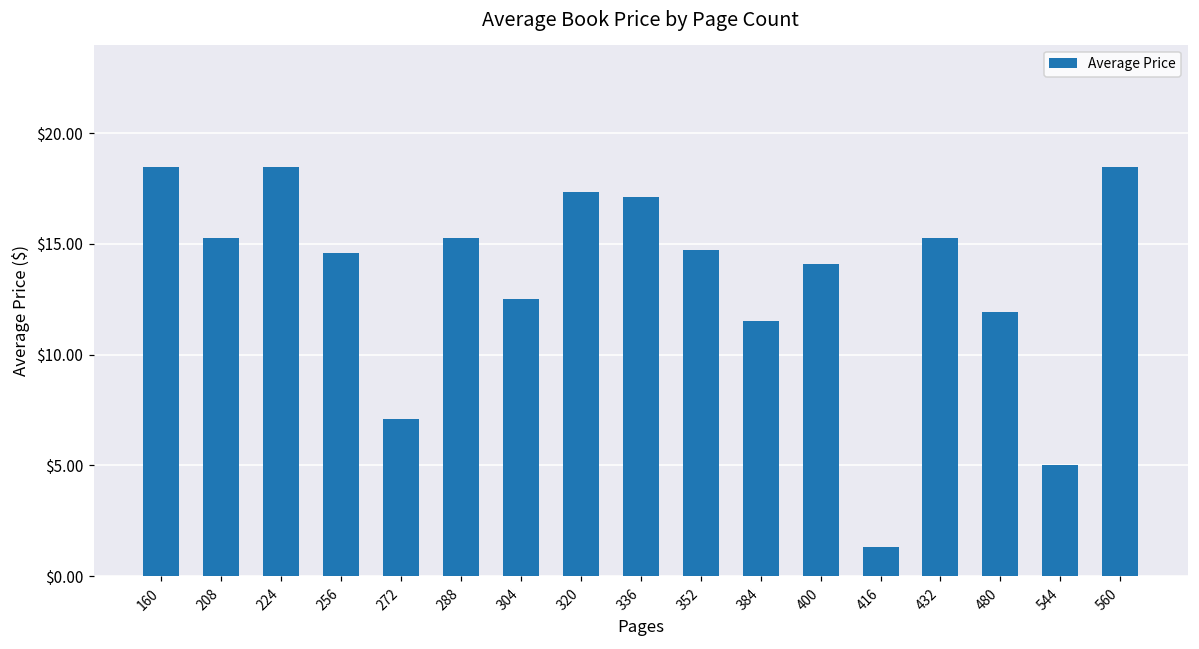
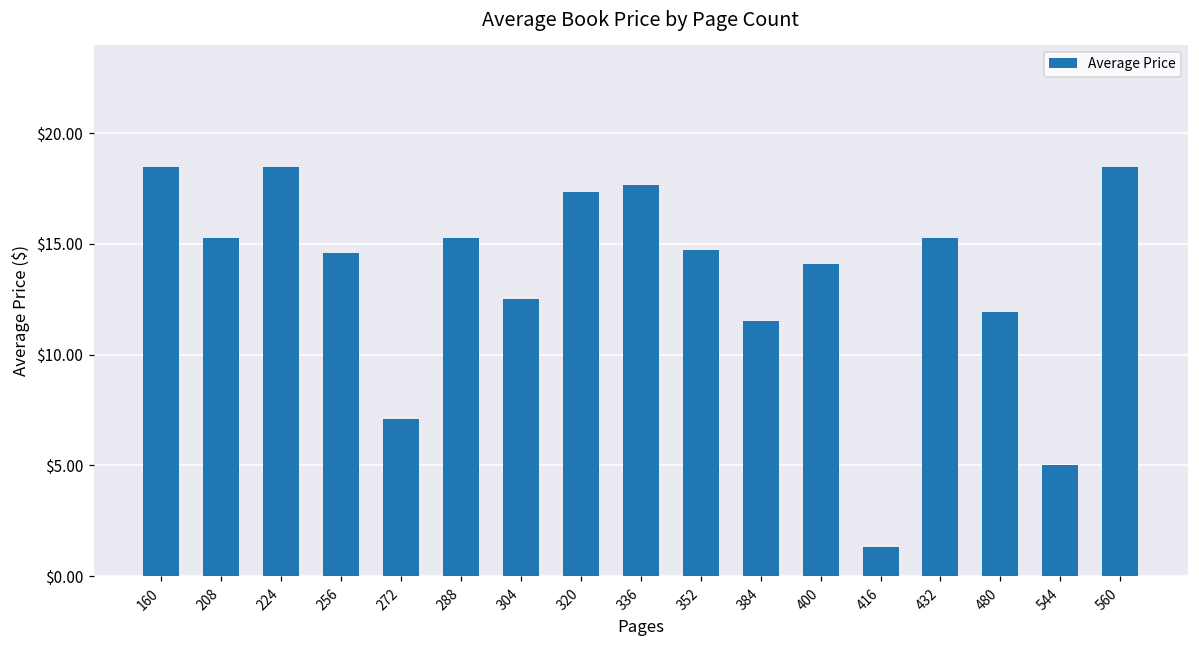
  {
    "160": "$18.5",
    "208": "$15.3",
    "224": "$18.5",
    "256": "$14.6",
    "272": "$7.1",
    "288": "$15.3",
    "304": "$12.5",
    "320": "$17.4",
-   "336": "$17.1",
+   "336": "$17.6",
    "352": "$14.7",
    "384": "$11.5",
    "400": "$14.1",
    "416": "$1.3",
    "432": "$15.3",
    "480": "$11.9",
    "544": "$5.0",
    "560": "$18.5"
  }
